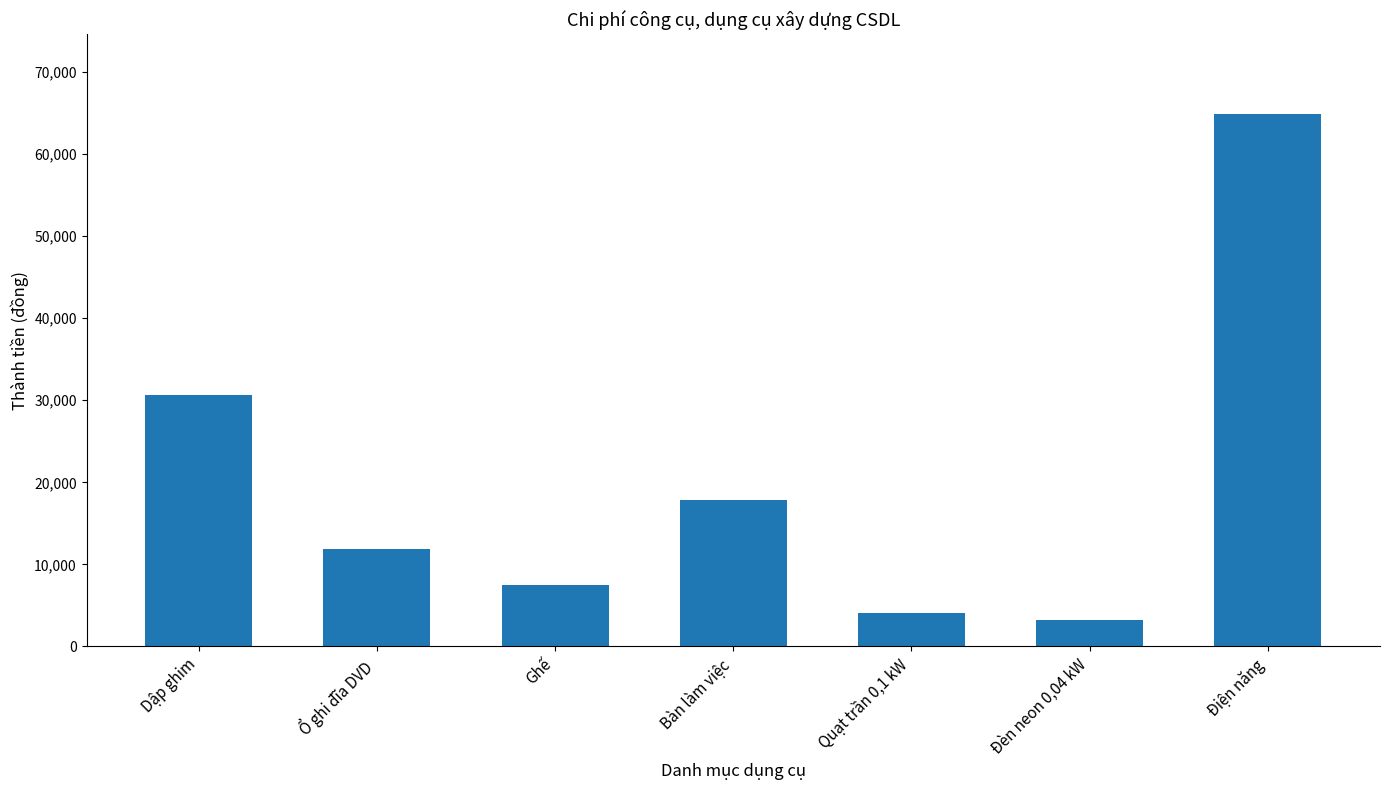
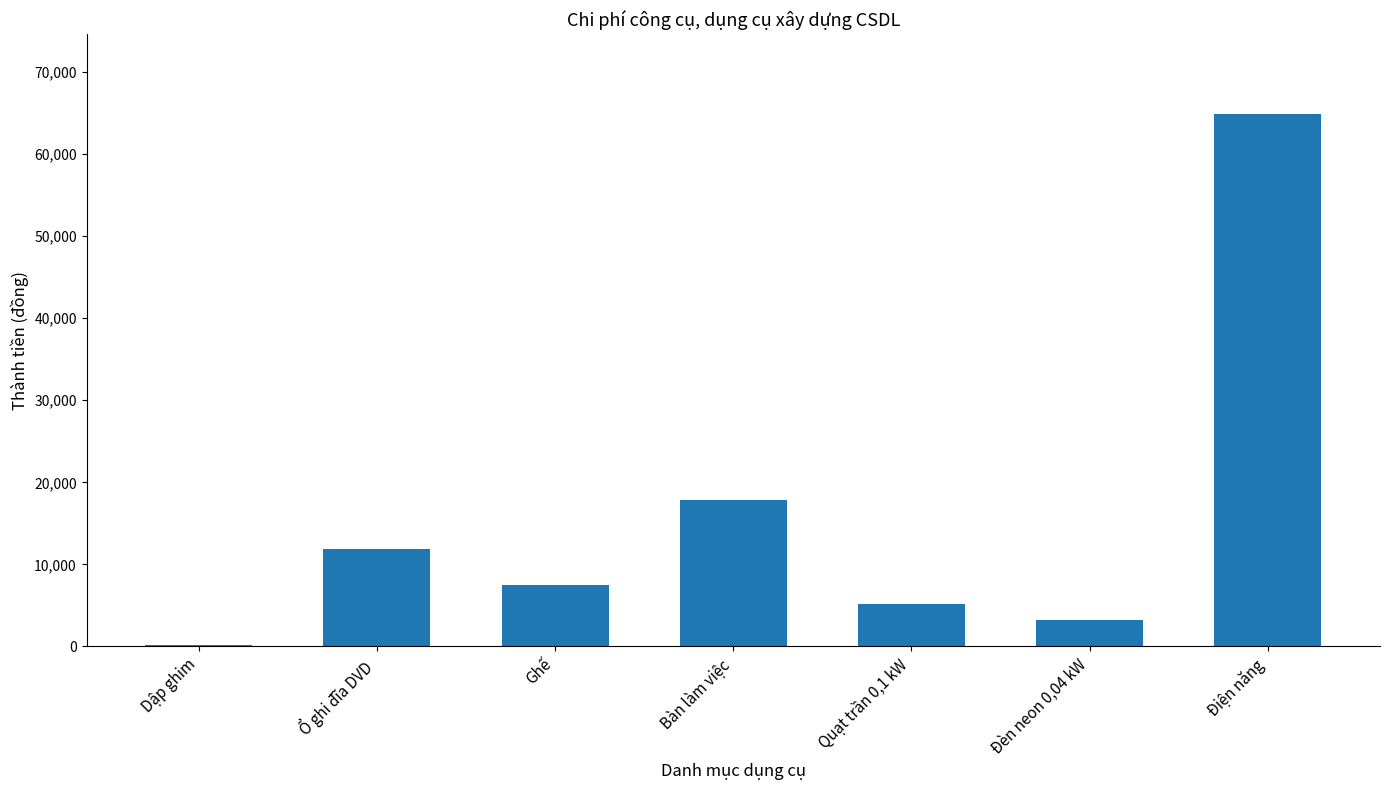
  {
-   "Dập ghim": "31,000",
+   "Dập ghim": "0",
    "Ổ ghi đĩa DVD": "12,000",
    "Ghế": "8,000",
    "Bàn làm việc": "18,000",
-   "Quạt trần 0,1 kW": "4,000",
+   "Quạt trần 0,1 kW": "5,000",
    "Đèn neon 0,04 kW": "3,000",
    "Điện năng": "65,000"
  }
